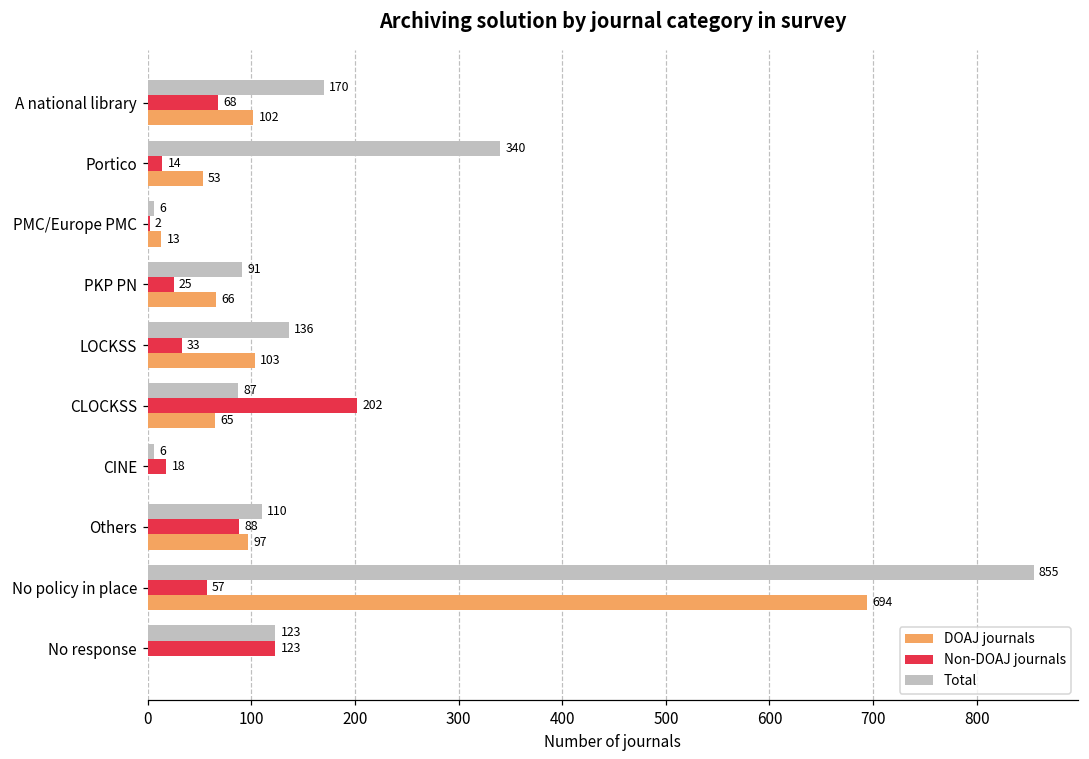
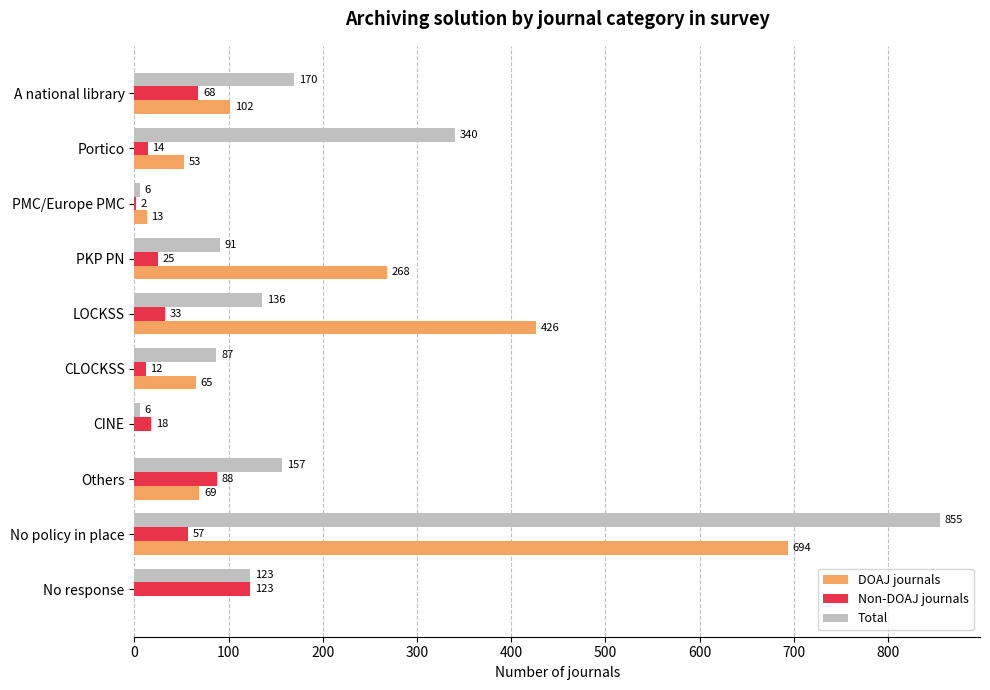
  {
    "DOAJ journals": {
      "A national library": 102,
      "Portico": 53,
      "PMC/Europe PMC": 13,
-     "PKP PN": 66,
-     "LOCKSS": 103,
+     "PKP PN": 268,
+     "LOCKSS": 426,
      "CLOCKSS": 65,
-     "Others": 97,
+     "Others": 69,
      "No policy in place": 694
    },
    "Non-DOAJ journals": {
      "A national library": 68,
      "Portico": 14,
      "PMC/Europe PMC": 2,
      "PKP PN": 25,
      "LOCKSS": 33,
-     "CLOCKSS": 202,
+     "CLOCKSS": 12,
      "CINE": 18,
      "Others": 88,
      "No policy in place": 57,
      "No response": 123
    },
    "Total": {
      "A national library": 170,
      "Portico": 340,
      "PMC/Europe PMC": 6,
      "PKP PN": 91,
      "LOCKSS": 136,
      "CLOCKSS": 87,
      "CINE": 6,
-     "Others": 110,
+     "Others": 157,
      "No policy in place": 855,
      "No response": 123
    }
  }
